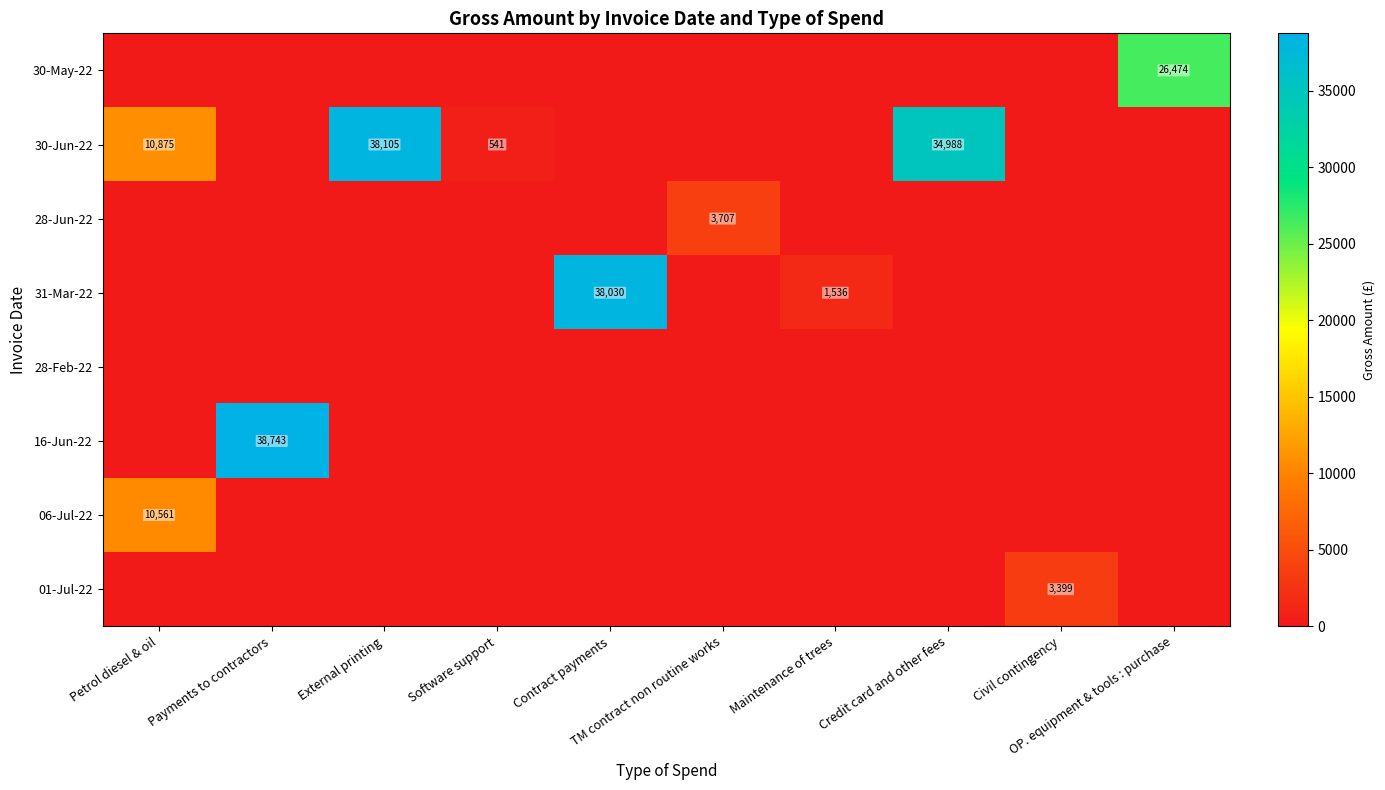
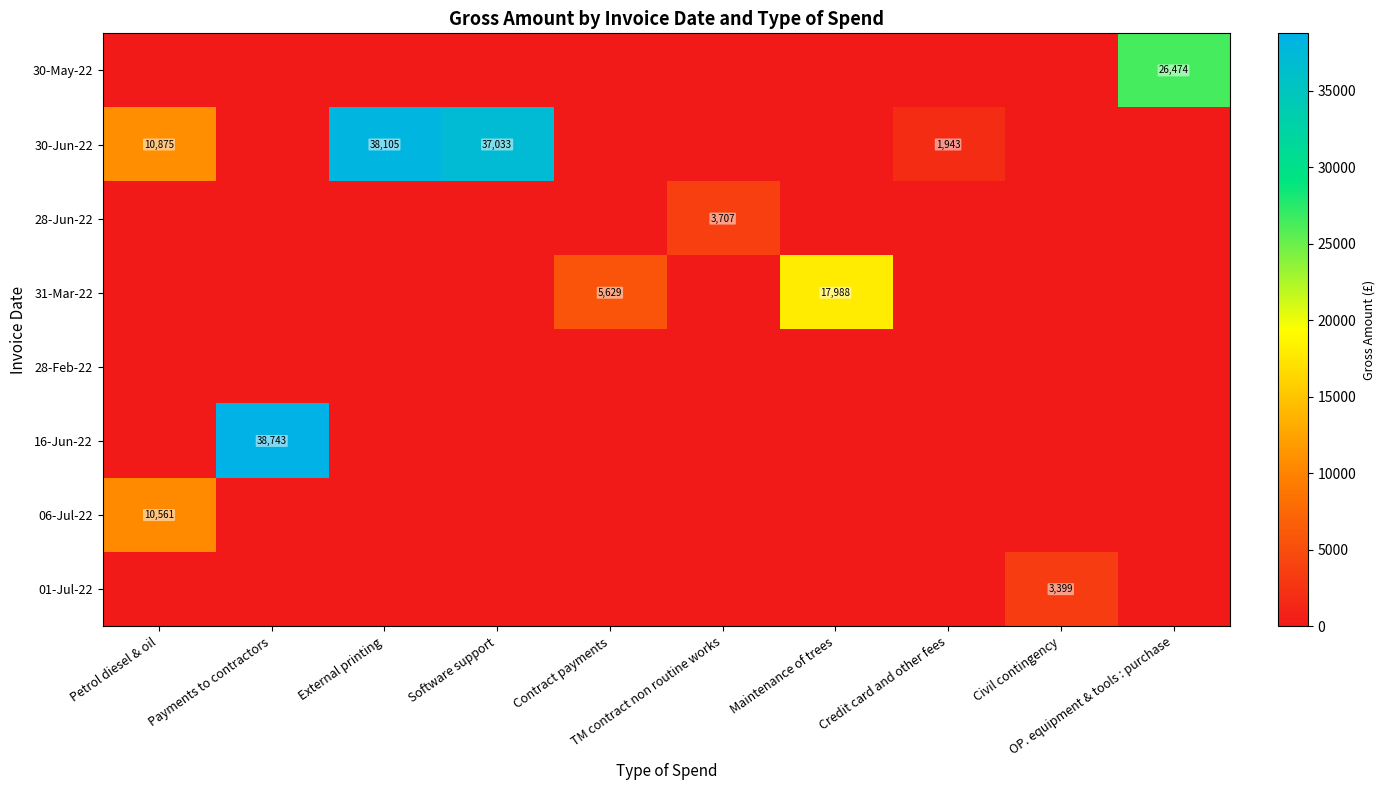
  {
    "30-Jun-22": {
-     "Software support": "541",
-     "Credit card and other fees": "34,988"
+     "Software support": "37,033",
+     "Credit card and other fees": "1,943"
    },
    "31-Mar-22": {
-     "Contract payments": "38,030",
-     "Maintenance of trees": "1,536"
+     "Contract payments": "5,629",
+     "Maintenance of trees": "17,988"
    }
  }
